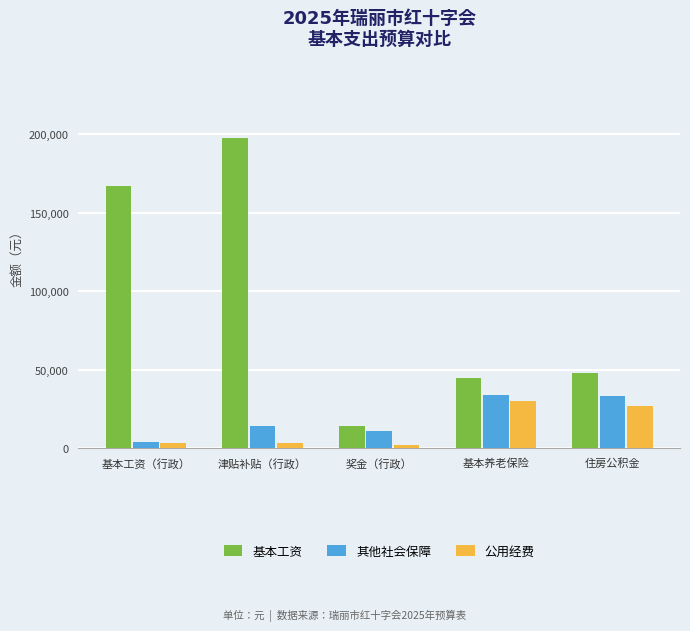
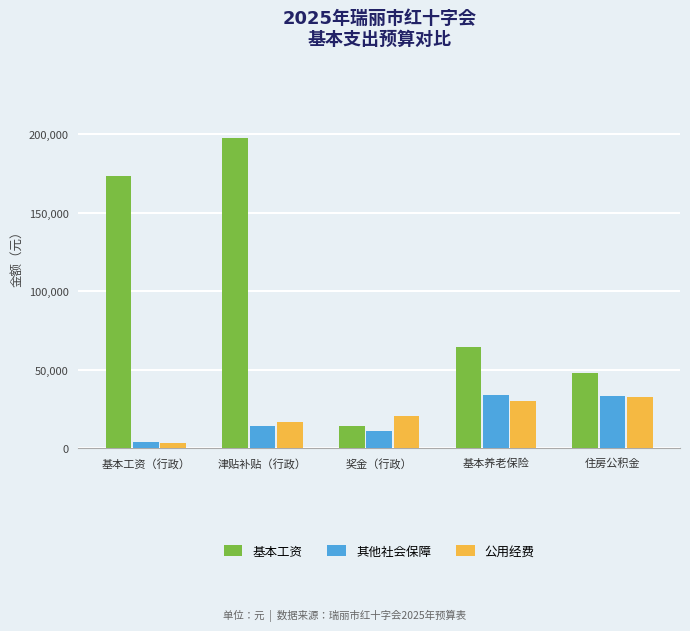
  {
    "基本工资": {
-     "基本工资（行政）": "167,000",
+     "基本工资（行政）": "173,000",
      "津贴补贴（行政）": "198,000",
      "奖金（行政）": "14,000",
-     "基本养老保险": "44,000",
+     "基本养老保险": "64,000",
      "住房公积金": "48,000"
    },
    "其他社会保障": {
      "基本工资（行政）": "4,000",
      "津贴补贴（行政）": "14,000",
      "奖金（行政）": "11,000",
      "基本养老保险": "34,000",
      "住房公积金": "33,000"
    },
    "公用经费": {
      "基本工资（行政）": "3,000",
-     "津贴补贴（行政）": "3,000",
-     "奖金（行政）": "2,000",
+     "津贴补贴（行政）": "16,000",
+     "奖金（行政）": "21,000",
      "基本养老保险": "30,000",
-     "住房公积金": "27,000"
+     "住房公积金": "32,000"
    }
  }
